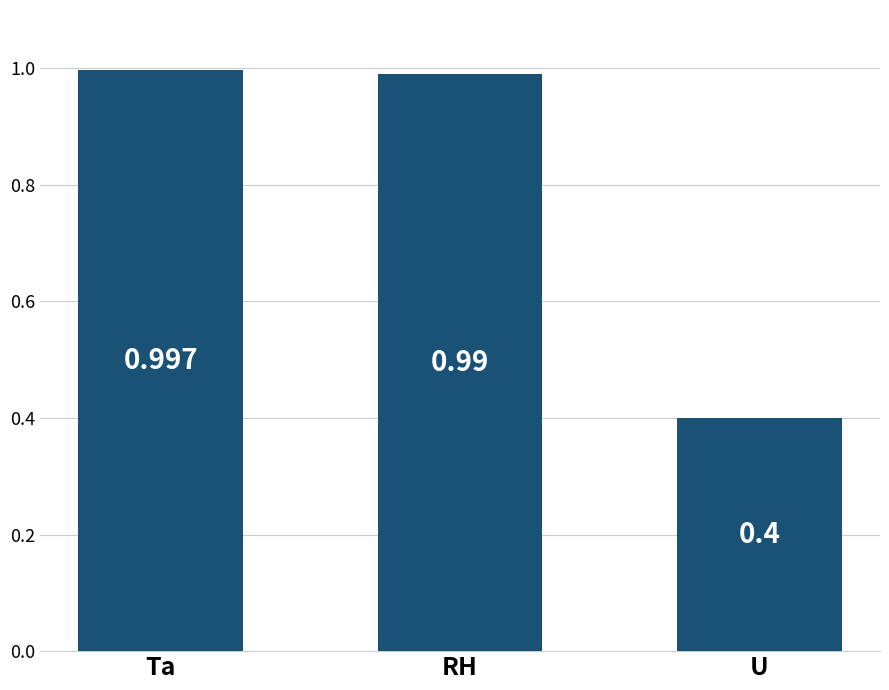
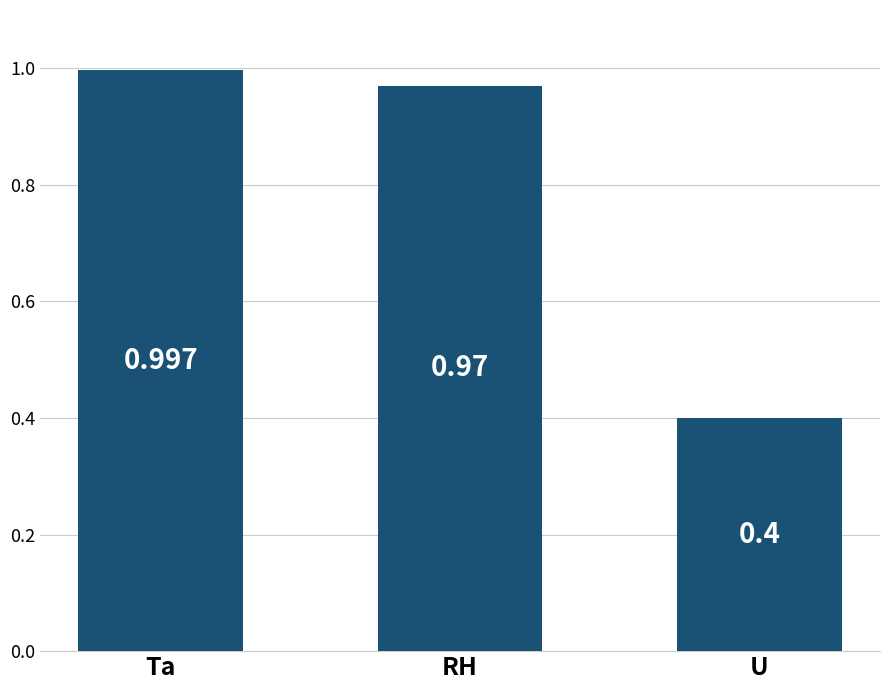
  {
    "Ta": 0.997,
-   "RH": 0.99,
+   "RH": 0.97,
    "U": 0.4
  }
